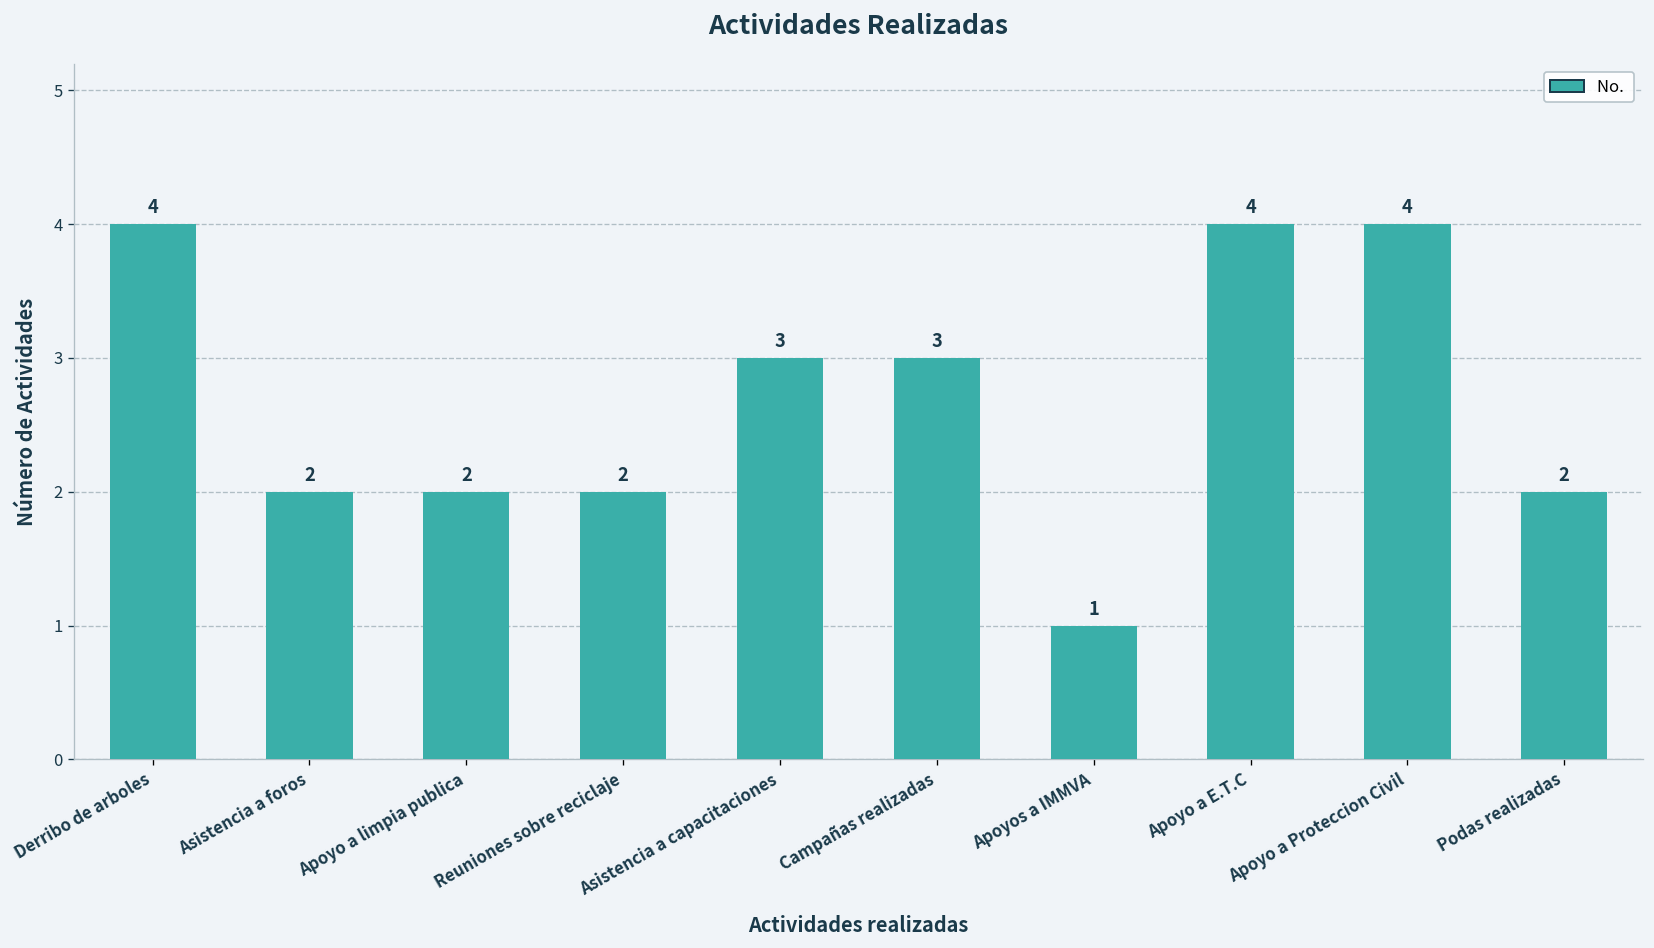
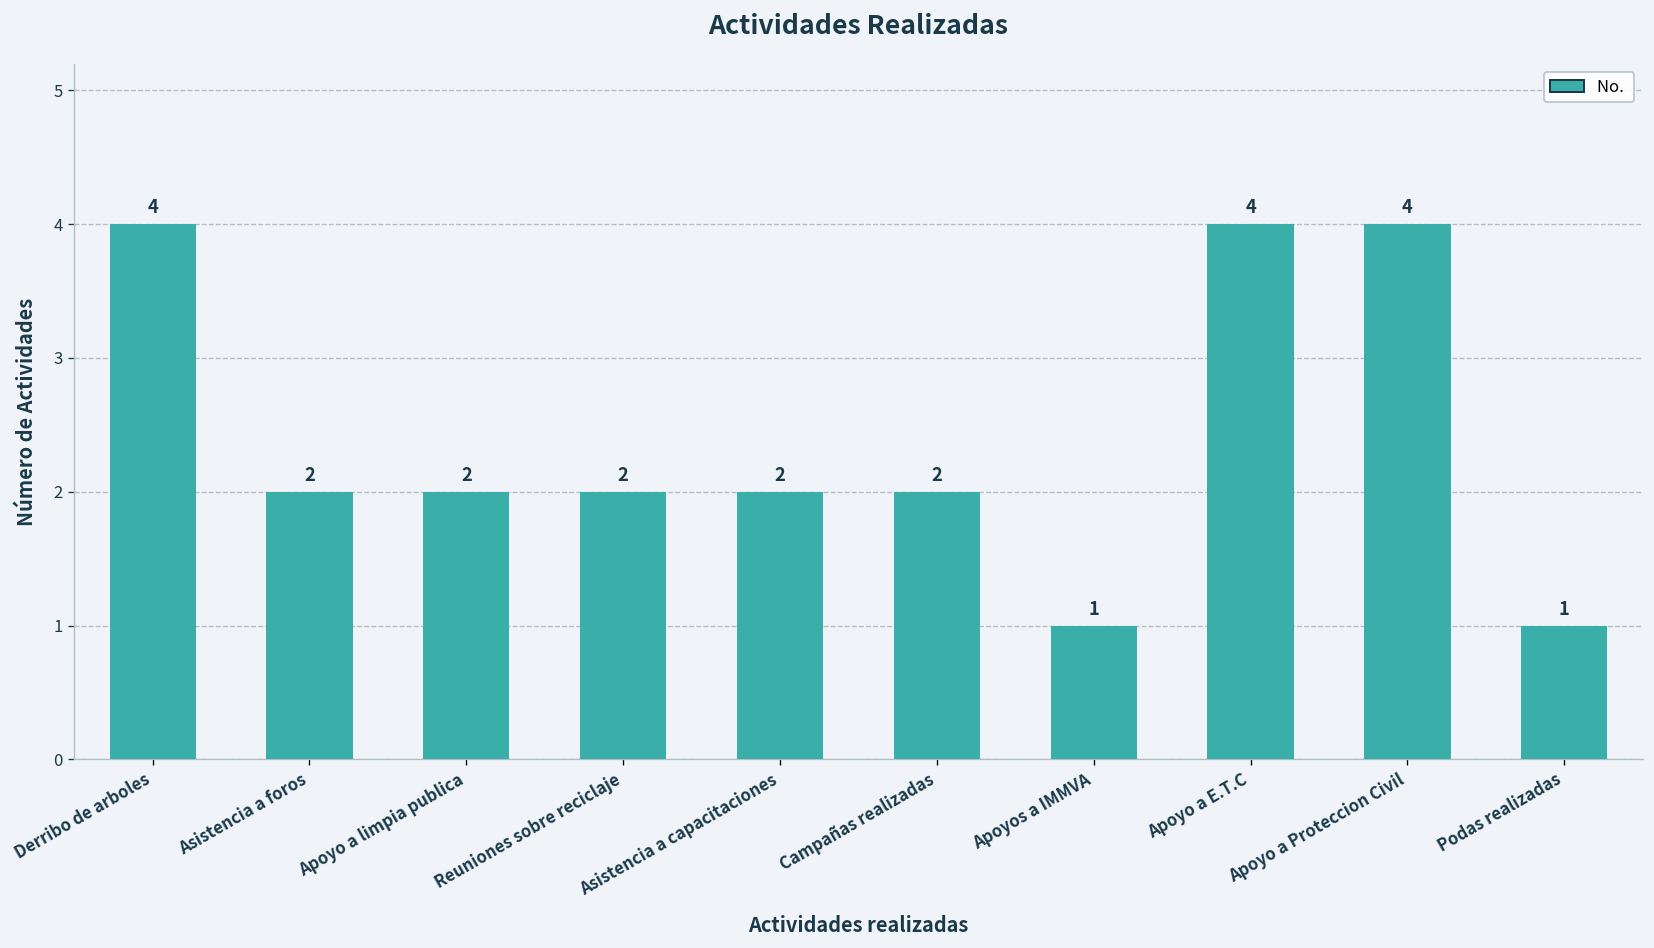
  {
    "Derribo de arboles": 4,
    "Asistencia a foros": 2,
    "Apoyo a limpia publica": 2,
    "Reuniones sobre reciclaje": 2,
-   "Asistencia a capacitaciones": 3,
-   "Campañas realizadas": 3,
+   "Asistencia a capacitaciones": 2,
+   "Campañas realizadas": 2,
    "Apoyos a IMMVA": 1,
    "Apoyo a E.T.C": 4,
    "Apoyo a Proteccion Civil": 4,
-   "Podas realizadas": 2
+   "Podas realizadas": 1
  }
